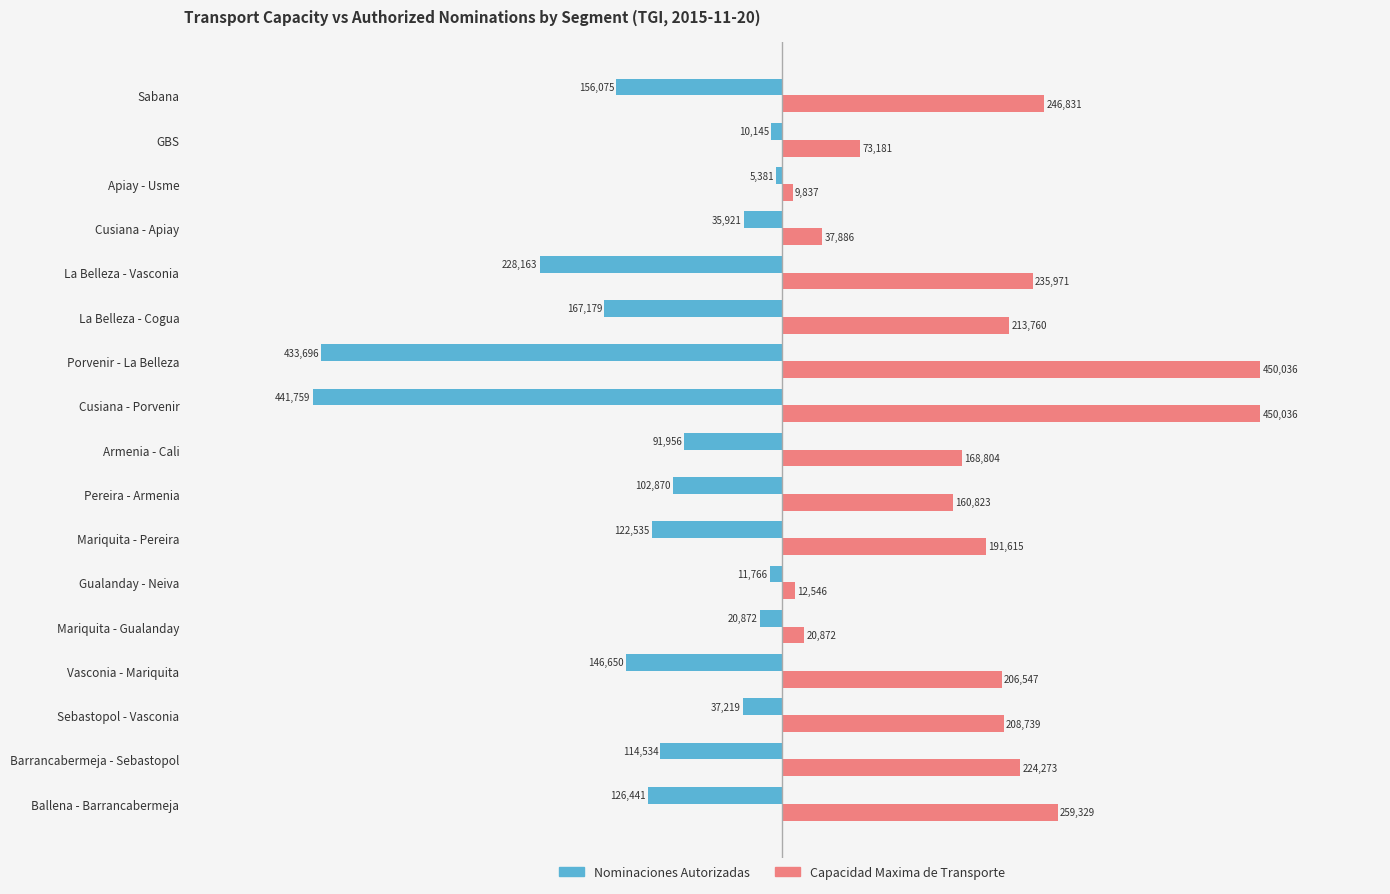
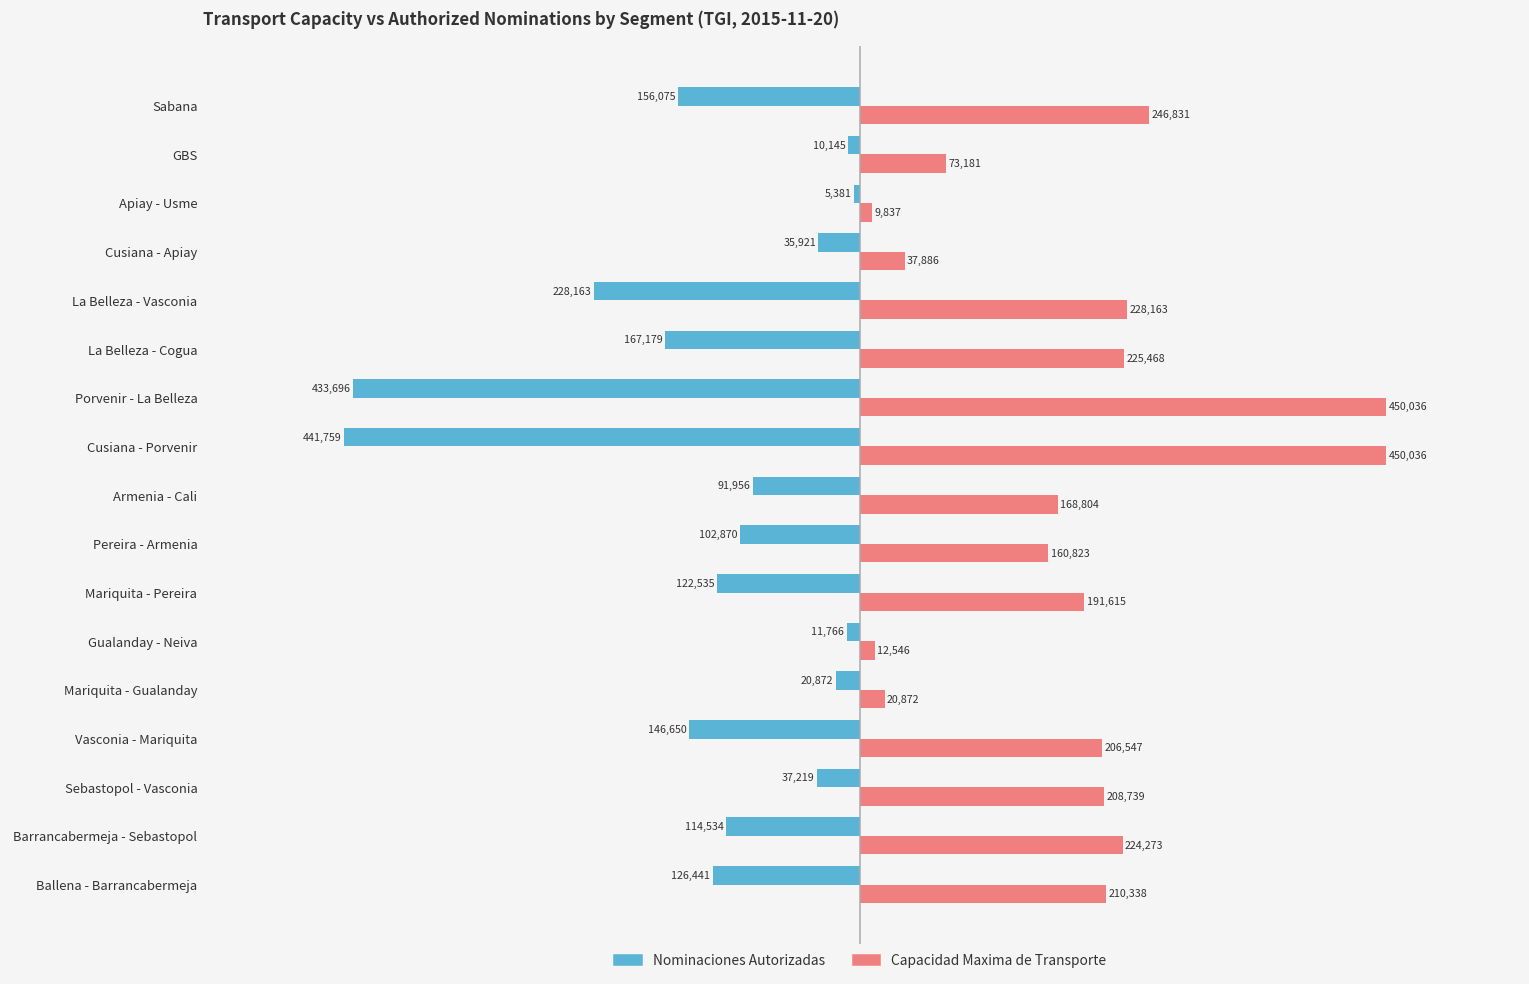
  {
    "Capacidad Maxima de Transporte": {
      "Sabana": "246,831",
      "GBS": "73,181",
      "Apiay - Usme": "9,837",
      "Cusiana - Apiay": "37,886",
-     "La Belleza - Vasconia": "235,971",
-     "La Belleza - Cogua": "213,760",
+     "La Belleza - Vasconia": "228,163",
+     "La Belleza - Cogua": "225,468",
      "Porvenir - La Belleza": "450,036",
      "Cusiana - Porvenir": "450,036",
      "Armenia - Cali": "168,804",
      "Pereira - Armenia": "160,823",
      "Mariquita - Pereira": "191,615",
      "Gualanday - Neiva": "12,546",
      "Mariquita - Gualanday": "20,872",
      "Vasconia - Mariquita": "206,547",
      "Sebastopol - Vasconia": "208,739",
      "Barrancabermeja - Sebastopol": "224,273",
-     "Ballena - Barrancabermeja": "259,329"
+     "Ballena - Barrancabermeja": "210,338"
    }
  }
